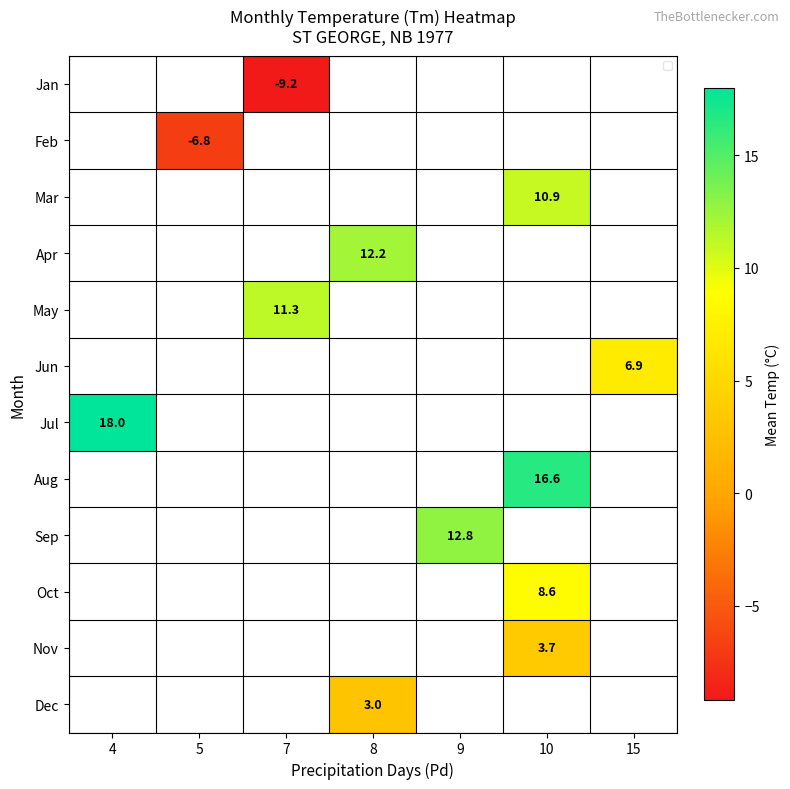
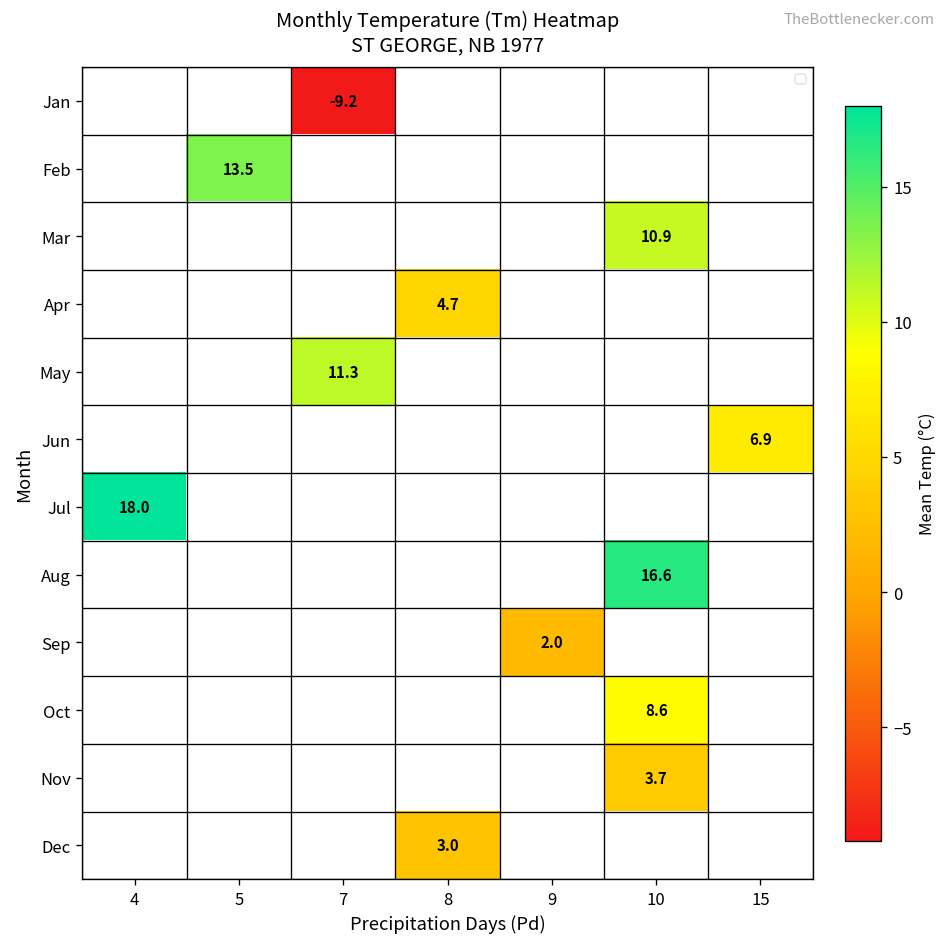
  {
    "Jan": {
      "7": -9.2
    },
    "Feb": {
-     "5": -6.8
+     "5": 13.5
    },
    "Mar": {
      "10": 10.9
    },
    "Apr": {
-     "8": 12.2
+     "8": 4.7
    },
    "May": {
      "7": 11.3
    },
    "Jun": {
      "15": 6.9
    },
    "Jul": {
      "4": 18.0
    },
    "Aug": {
      "10": 16.6
    },
    "Sep": {
-     "9": 12.8
+     "9": 2.0
    },
    "Oct": {
      "10": 8.6
    },
    "Nov": {
      "10": 3.7
    },
    "Dec": {
      "8": 3.0
    }
  }
